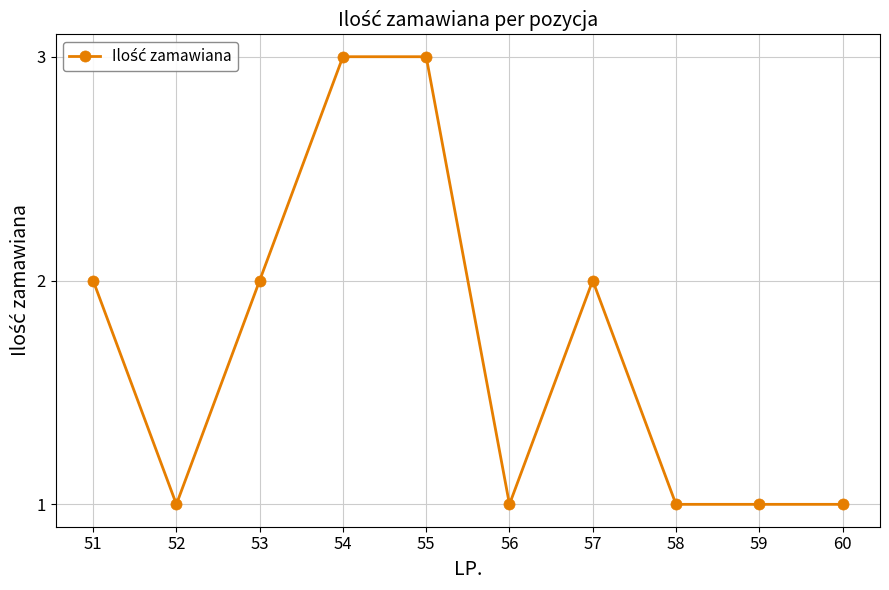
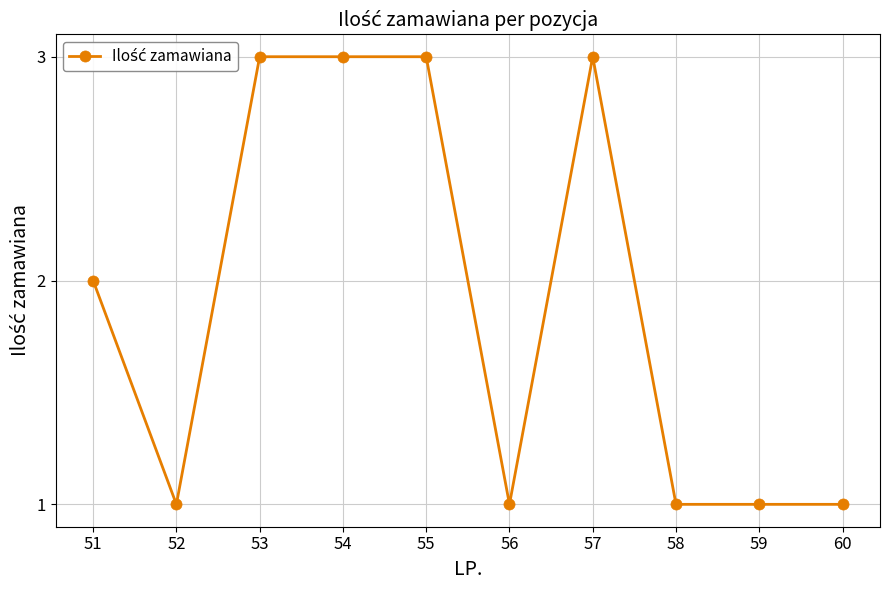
  {
    "51": 2,
    "52": 1,
-   "53": 2,
+   "53": 3,
    "54": 3,
    "55": 3,
    "56": 1,
-   "57": 2,
+   "57": 3,
    "58": 1,
    "59": 1,
    "60": 1
  }
